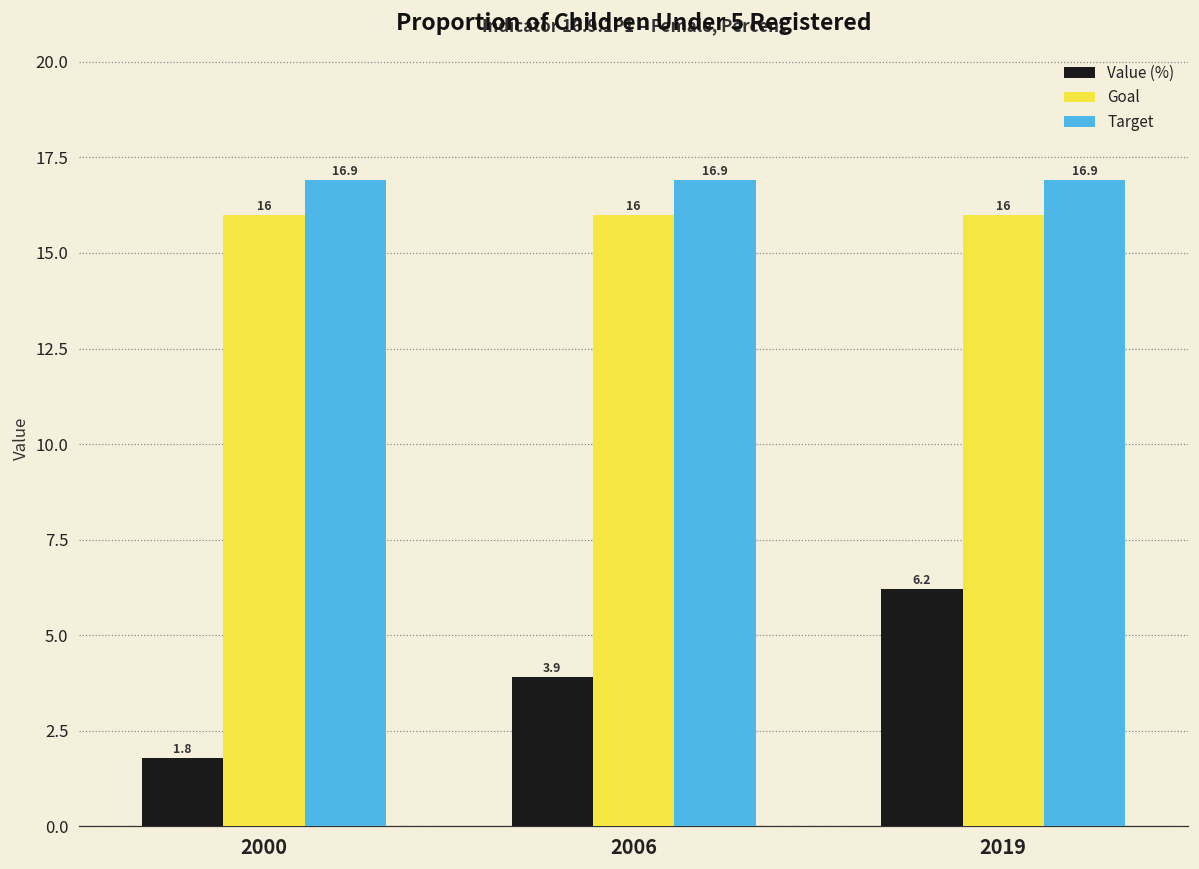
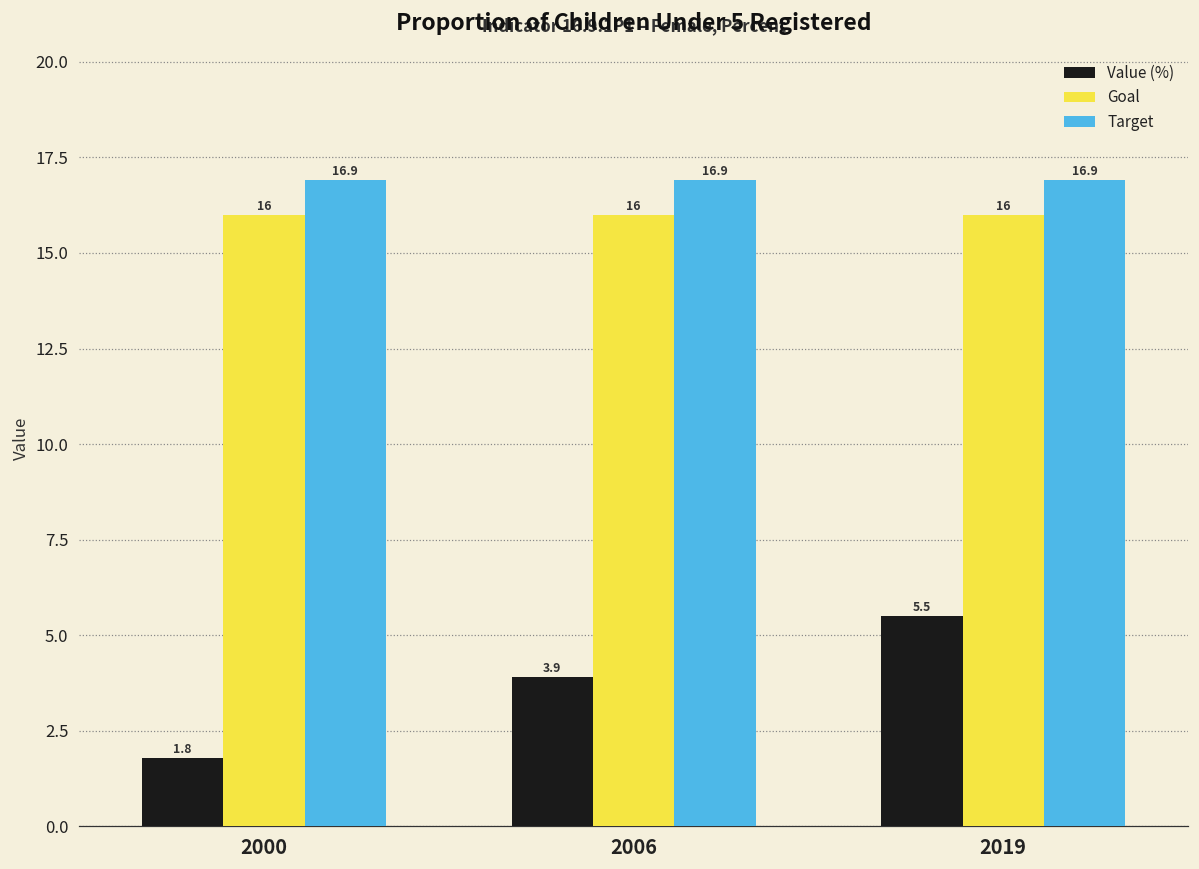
  {
    "Value (%)": {
      "2000": 1.8,
      "2006": 3.9,
-     "2019": 6.2
+     "2019": 5.5
    },
    "Goal": {
      "2000": 16,
      "2006": 16,
      "2019": 16
    },
    "Target": {
      "2000": 16.9,
      "2006": 16.9,
      "2019": 16.9
    }
  }
